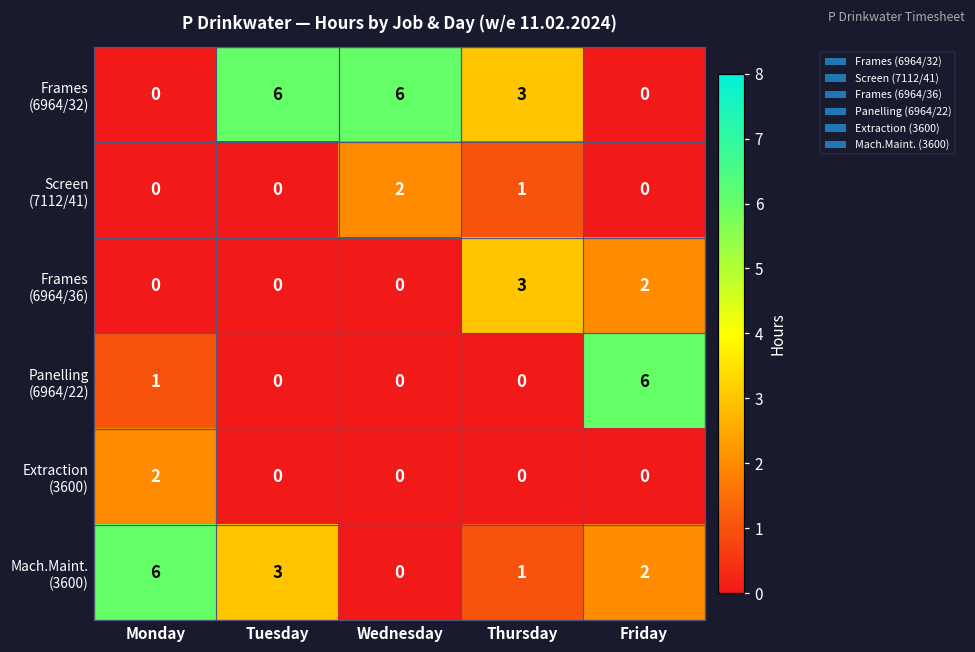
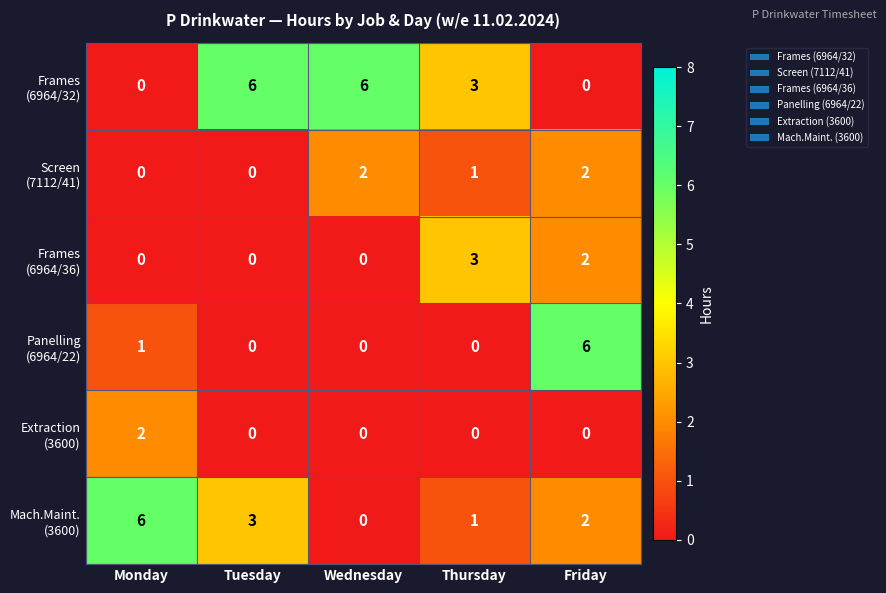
  {
    "Frames (6964/32)": {
      "Monday": 0,
      "Tuesday": 6,
      "Wednesday": 6,
      "Thursday": 3,
      "Friday": 0
    },
    "Screen (7112/41)": {
      "Monday": 0,
      "Tuesday": 0,
      "Wednesday": 2,
      "Thursday": 1,
-     "Friday": 0
+     "Friday": 2
    },
    "Frames (6964/36)": {
      "Monday": 0,
      "Tuesday": 0,
      "Wednesday": 0,
      "Thursday": 3,
      "Friday": 2
    },
    "Panelling (6964/22)": {
      "Monday": 1,
      "Tuesday": 0,
      "Wednesday": 0,
      "Thursday": 0,
      "Friday": 6
    },
    "Extraction (3600)": {
      "Monday": 2,
      "Tuesday": 0,
      "Wednesday": 0,
      "Thursday": 0,
      "Friday": 0
    },
    "Mach.Maint. (3600)": {
      "Monday": 6,
      "Tuesday": 3,
      "Wednesday": 0,
      "Thursday": 1,
      "Friday": 2
    }
  }
